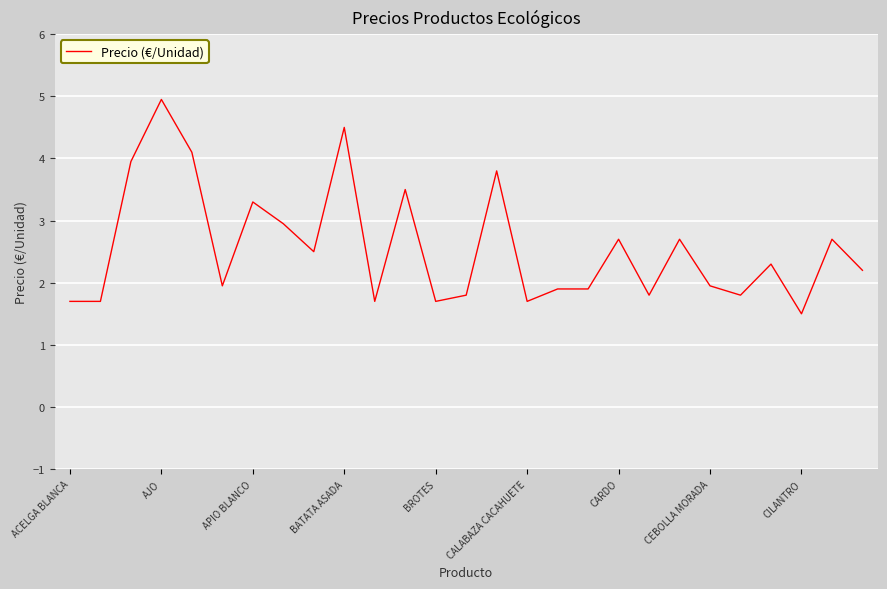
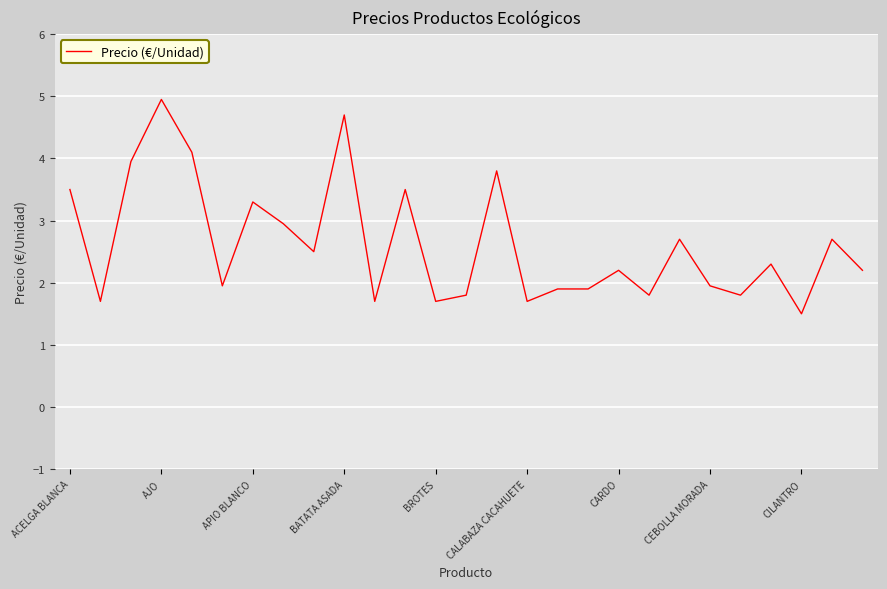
  {
-   "ACELGA BLANCA": 1.7,
+   "ACELGA BLANCA": 3.5,
    "AJO": 5.0,
    "APIO BLANCO": 3.3,
-   "BATATA ASADA": 4.5,
+   "BATATA ASADA": 4.7,
    "BROTES": 1.7,
    "CALABAZA CACAHUETE": 1.7,
-   "CARDO": 2.7,
+   "CARDO": 2.2,
    "CEBOLLA MORADA": 2.0,
    "CILANTRO": 1.5
  }
